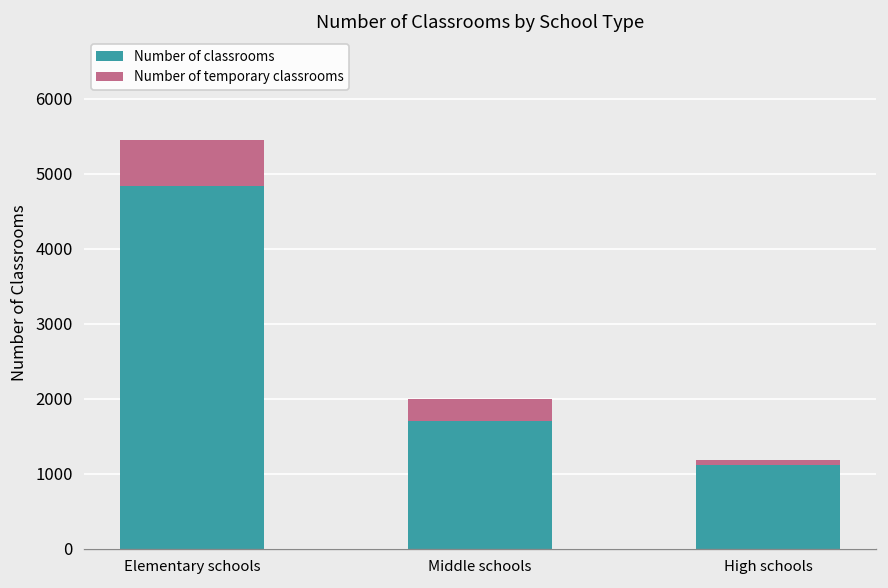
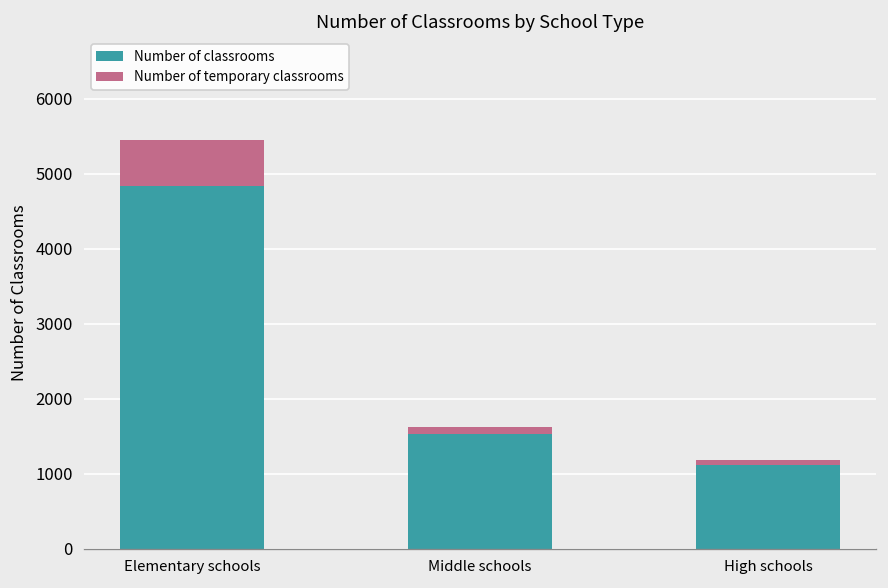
  {
    "Number of classrooms": {
      "Elementary schools": 4800,
-     "Middle schools": 1700,
+     "Middle schools": 1500,
      "High schools": 1100
    },
    "Number of temporary classrooms": {
      "Elementary schools": 600,
-     "Middle schools": 300,
+     "Middle schools": 100,
      "High schools": 100
    }
  }
